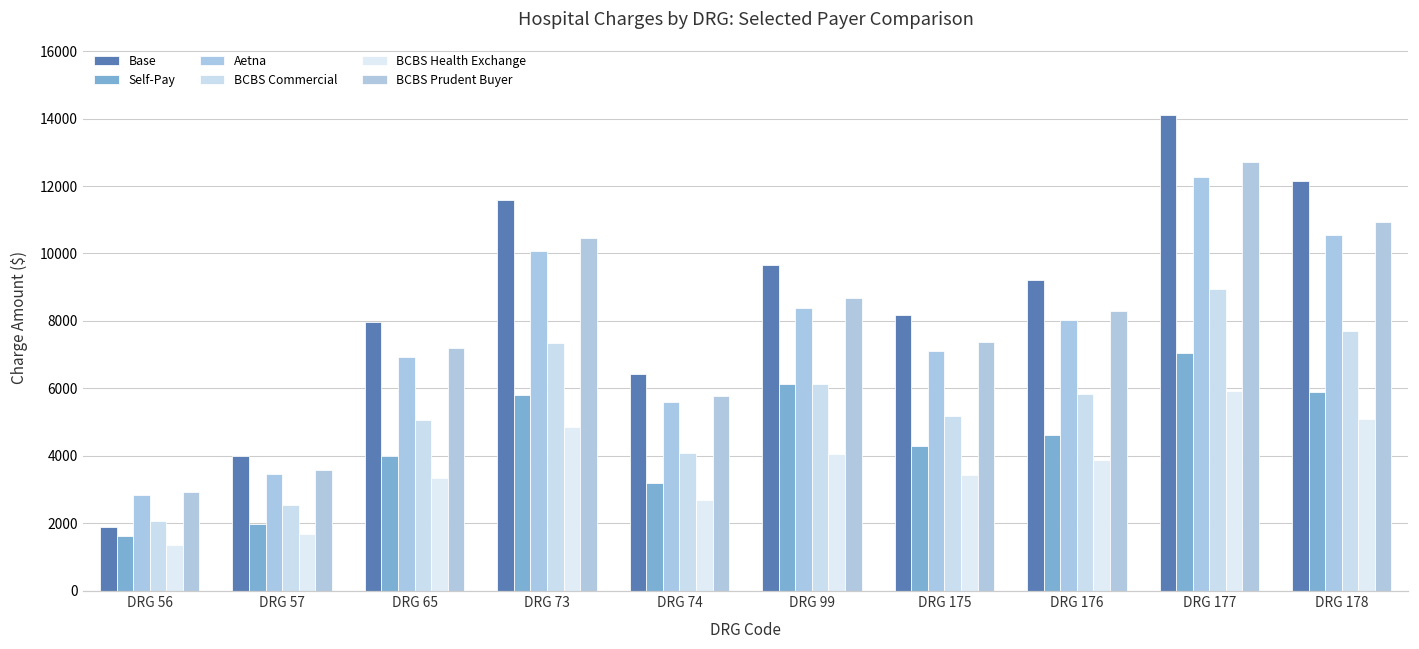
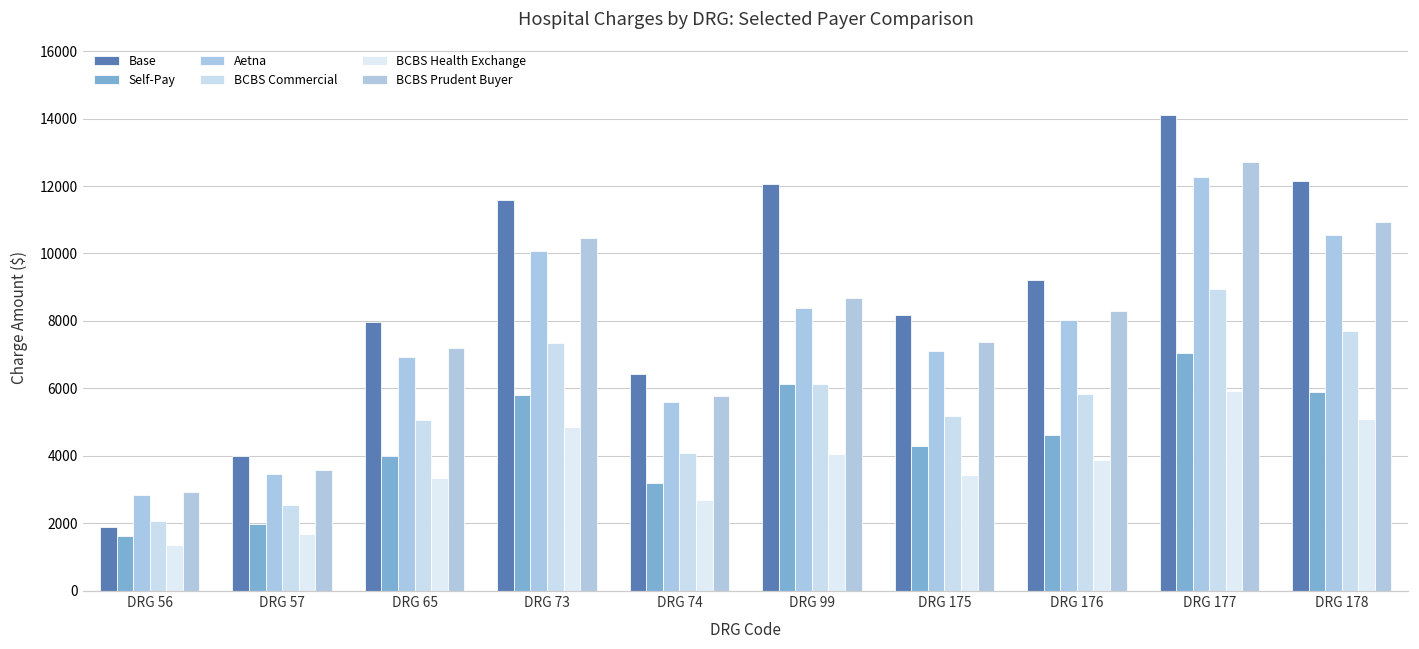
  {
    "Base": {
      "DRG 56": 1900,
      "DRG 57": 4000,
      "DRG 65": 8000,
      "DRG 73": 11600,
      "DRG 74": 6400,
-     "DRG 99": 9600,
+     "DRG 99": 12000,
      "DRG 175": 8200,
      "DRG 176": 9200,
      "DRG 177": 14100,
      "DRG 178": 12100
    }
  }
